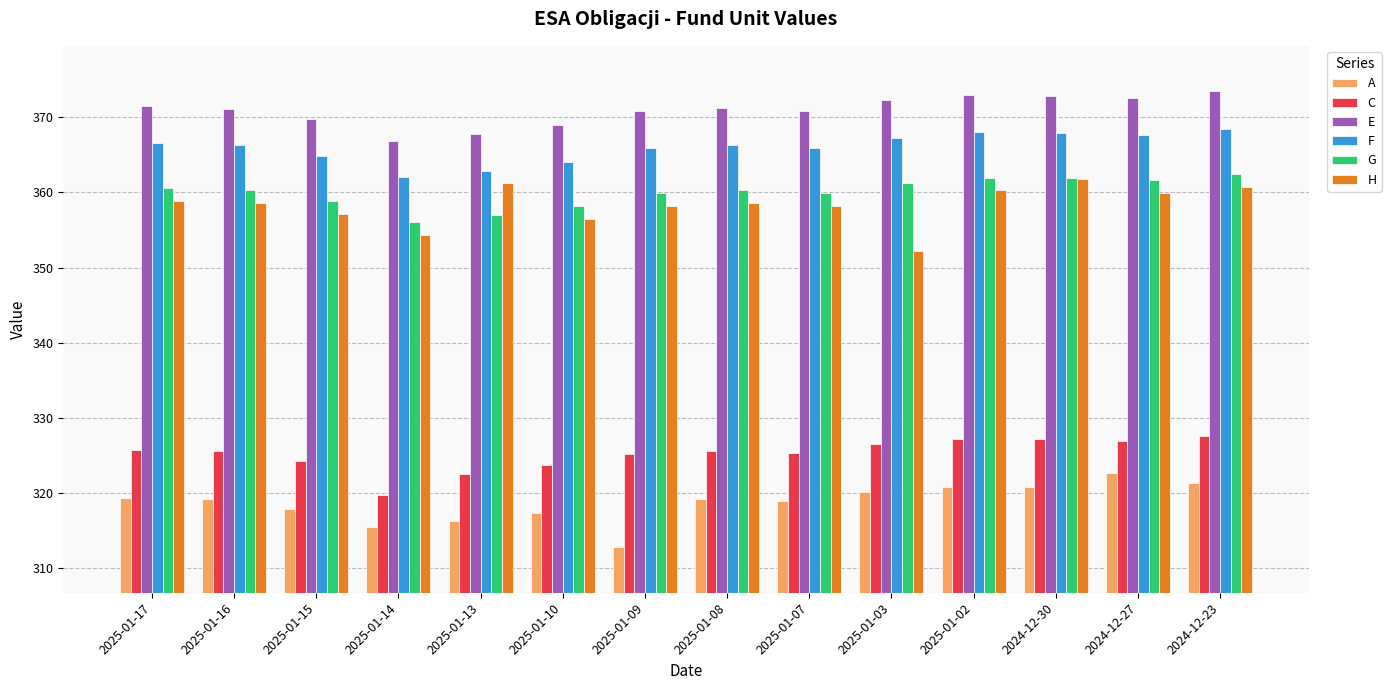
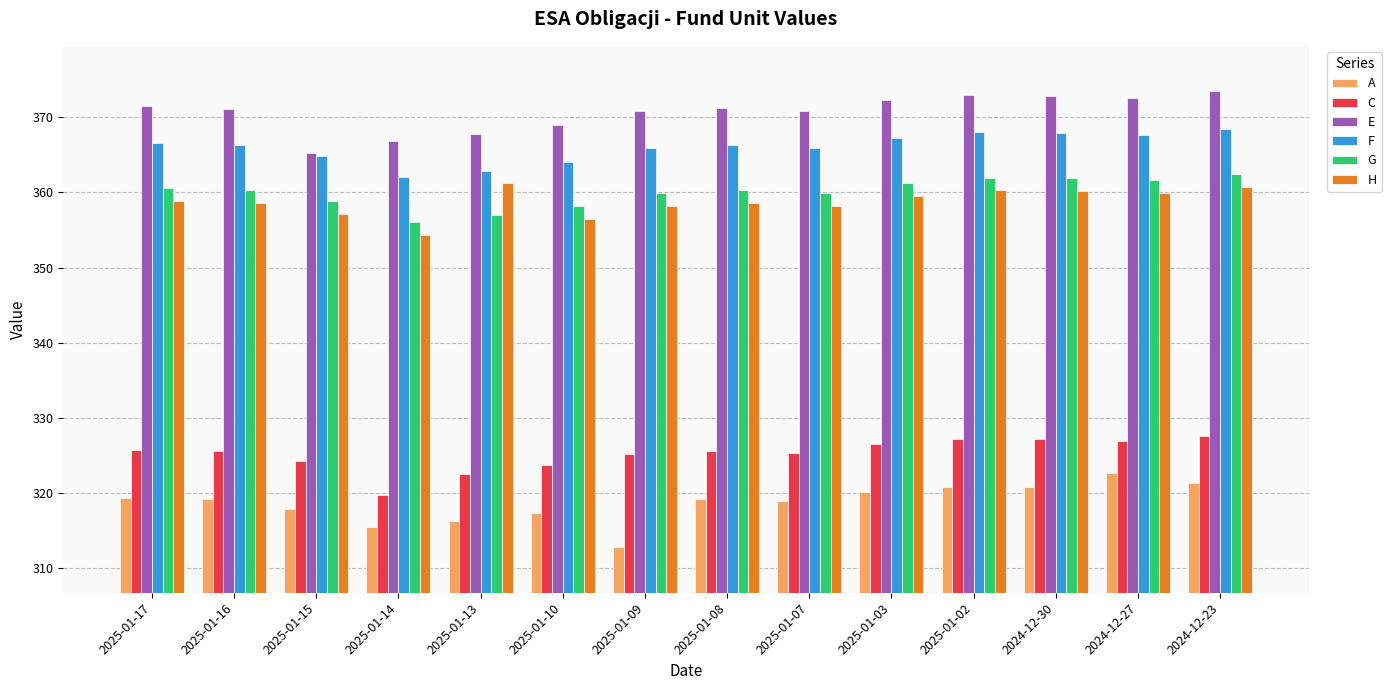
  {
    "A": {
      "2025-01-17": 319,
      "2025-01-16": 319,
      "2025-01-15": 318,
      "2025-01-14": 315,
      "2025-01-13": 316,
      "2025-01-10": 317,
      "2025-01-09": 313,
      "2025-01-08": 319,
      "2025-01-07": 319,
      "2025-01-03": 320,
      "2025-01-02": 321,
      "2024-12-30": 321,
      "2024-12-27": 323,
      "2024-12-23": 321
    },
    "C": {
      "2025-01-17": 326,
      "2025-01-16": 326,
      "2025-01-15": 324,
      "2025-01-14": 320,
      "2025-01-13": 323,
      "2025-01-10": 324,
      "2025-01-09": 325,
      "2025-01-08": 326,
      "2025-01-07": 325,
      "2025-01-03": 327,
      "2025-01-02": 327,
      "2024-12-30": 327,
      "2024-12-27": 327,
      "2024-12-23": 328
    },
    "E": {
      "2025-01-17": 371,
      "2025-01-16": 371,
-     "2025-01-15": 370,
+     "2025-01-15": 365,
      "2025-01-14": 367,
      "2025-01-13": 368,
      "2025-01-10": 369,
      "2025-01-09": 371,
      "2025-01-08": 371,
      "2025-01-07": 371,
      "2025-01-03": 372,
      "2025-01-02": 373,
      "2024-12-30": 373,
      "2024-12-27": 373,
      "2024-12-23": 373
    },
    "F": {
      "2025-01-17": 367,
      "2025-01-16": 366,
      "2025-01-15": 365,
      "2025-01-14": 362,
      "2025-01-13": 363,
      "2025-01-10": 364,
      "2025-01-09": 366,
      "2025-01-08": 366,
      "2025-01-07": 366,
      "2025-01-03": 367,
      "2025-01-02": 368,
      "2024-12-30": 368,
      "2024-12-27": 368,
      "2024-12-23": 368
    },
    "G": {
      "2025-01-17": 361,
      "2025-01-16": 360,
      "2025-01-15": 359,
      "2025-01-14": 356,
      "2025-01-13": 357,
      "2025-01-10": 358,
      "2025-01-09": 360,
      "2025-01-08": 360,
      "2025-01-07": 360,
      "2025-01-03": 361,
      "2025-01-02": 362,
      "2024-12-30": 362,
      "2024-12-27": 362,
      "2024-12-23": 362
    },
    "H": {
      "2025-01-17": 359,
      "2025-01-16": 359,
      "2025-01-15": 357,
      "2025-01-14": 354,
      "2025-01-13": 361,
      "2025-01-10": 356,
      "2025-01-09": 358,
      "2025-01-08": 359,
      "2025-01-07": 358,
-     "2025-01-03": 352,
+     "2025-01-03": 360,
      "2025-01-02": 360,
-     "2024-12-30": 362,
+     "2024-12-30": 360,
      "2024-12-27": 360,
      "2024-12-23": 361
    }
  }
